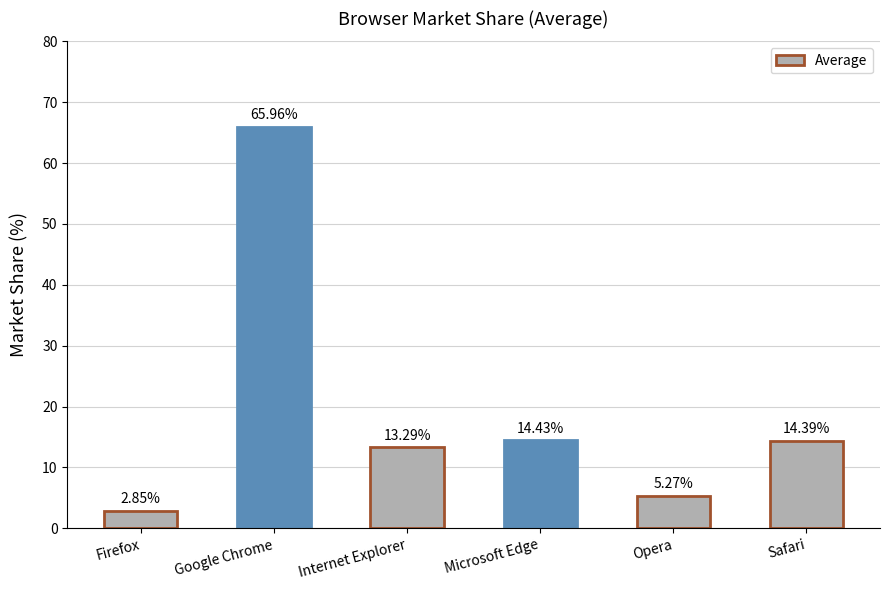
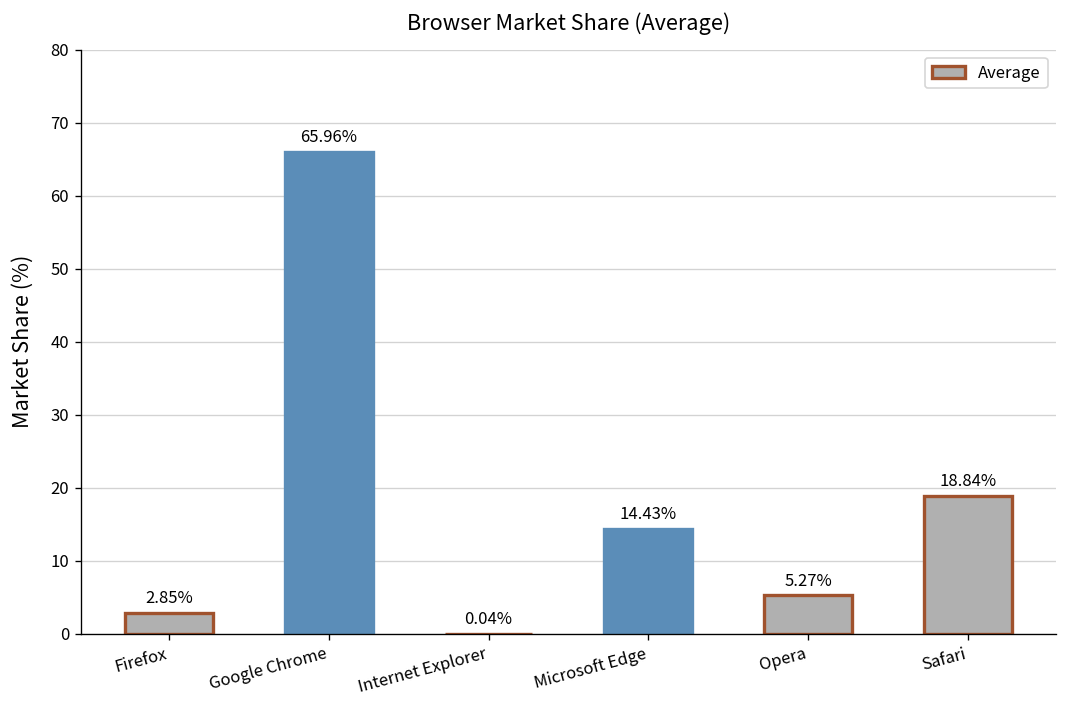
  {
    "Firefox": "2.85%",
    "Google Chrome": "65.96%",
-   "Internet Explorer": "13.29%",
+   "Internet Explorer": "0.04%",
    "Microsoft Edge": "14.43%",
    "Opera": "5.27%",
-   "Safari": "14.39%"
+   "Safari": "18.84%"
  }
